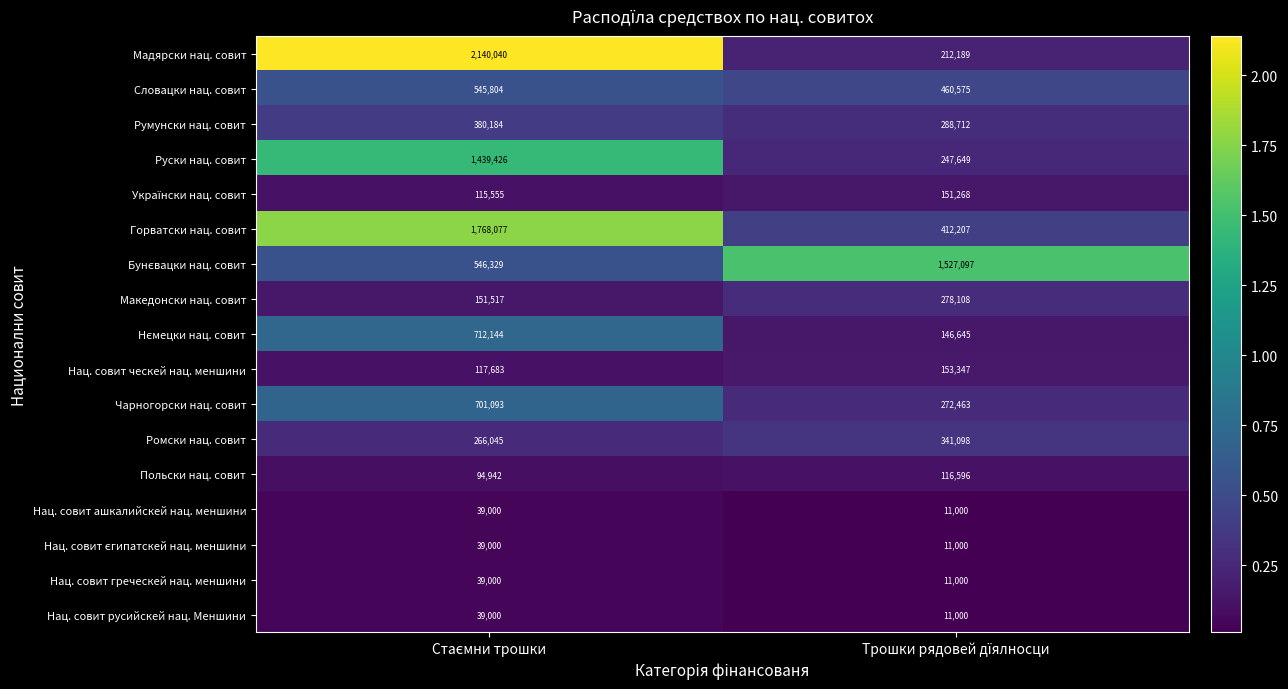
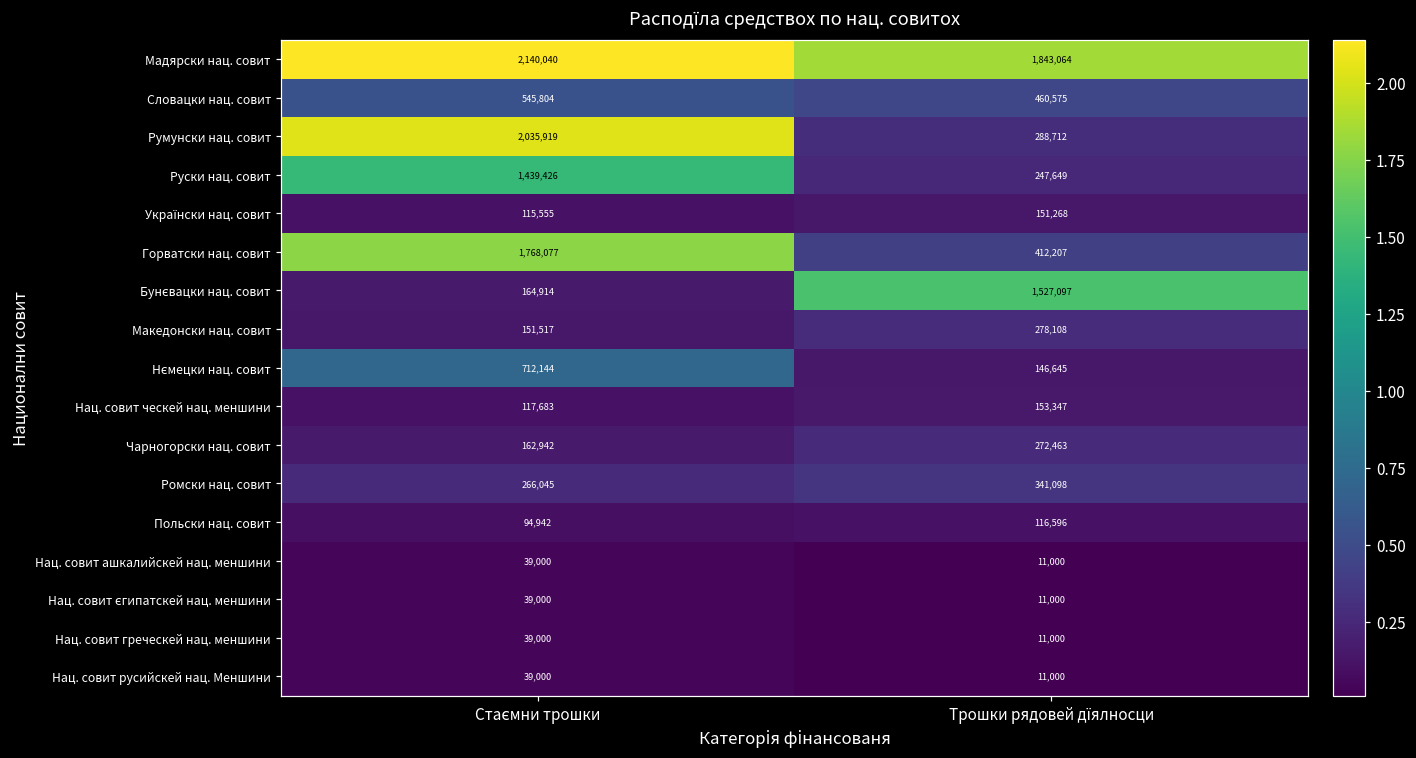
  {
    "Мадярски нац. совит": {
      "Стаємни трошки": "2,140,040",
-     "Трошки рядовей дїялносци": "212,189"
+     "Трошки рядовей дїялносци": "1,843,064"
    },
    "Словацки нац. совит": {
      "Стаємни трошки": "545,804",
      "Трошки рядовей дїялносци": "460,575"
    },
    "Румунски нац. совит": {
-     "Стаємни трошки": "380,184",
+     "Стаємни трошки": "2,035,919",
      "Трошки рядовей дїялносци": "288,712"
    },
    "Руски нац. совит": {
      "Стаємни трошки": "1,439,426",
      "Трошки рядовей дїялносци": "247,649"
    },
    "Українски нац. совит": {
      "Стаємни трошки": "115,555",
      "Трошки рядовей дїялносци": "151,268"
    },
    "Горватски нац. совит": {
      "Стаємни трошки": "1,768,077",
      "Трошки рядовей дїялносци": "412,207"
    },
    "Бунєвацки нац. совит": {
-     "Стаємни трошки": "546,329",
+     "Стаємни трошки": "164,914",
      "Трошки рядовей дїялносци": "1,527,097"
    },
    "Македонски нац. совит": {
      "Стаємни трошки": "151,517",
      "Трошки рядовей дїялносци": "278,108"
    },
    "Нємецки нац. совит": {
      "Стаємни трошки": "712,144",
      "Трошки рядовей дїялносци": "146,645"
    },
    "Нац. совит ческей нац. меншини": {
      "Стаємни трошки": "117,683",
      "Трошки рядовей дїялносци": "153,347"
    },
    "Чарногорски нац. совит": {
-     "Стаємни трошки": "701,093",
+     "Стаємни трошки": "162,942",
      "Трошки рядовей дїялносци": "272,463"
    },
    "Ромски нац. совит": {
      "Стаємни трошки": "266,045",
      "Трошки рядовей дїялносци": "341,098"
    },
    "Польски нац. совит": {
      "Стаємни трошки": "94,942",
      "Трошки рядовей дїялносци": "116,596"
    },
    "Нац. совит ашкалийскей нац. меншини": {
      "Стаємни трошки": "39,000",
      "Трошки рядовей дїялносци": "11,000"
    },
    "Нац. совит єгипатскей нац. меншини": {
      "Стаємни трошки": "39,000",
      "Трошки рядовей дїялносци": "11,000"
    },
    "Нац. совит греческей нац. меншини": {
      "Стаємни трошки": "39,000",
      "Трошки рядовей дїялносци": "11,000"
    },
    "Нац. совит русийскей нац. Меншини": {
      "Стаємни трошки": "39,000",
      "Трошки рядовей дїялносци": "11,000"
    }
  }
